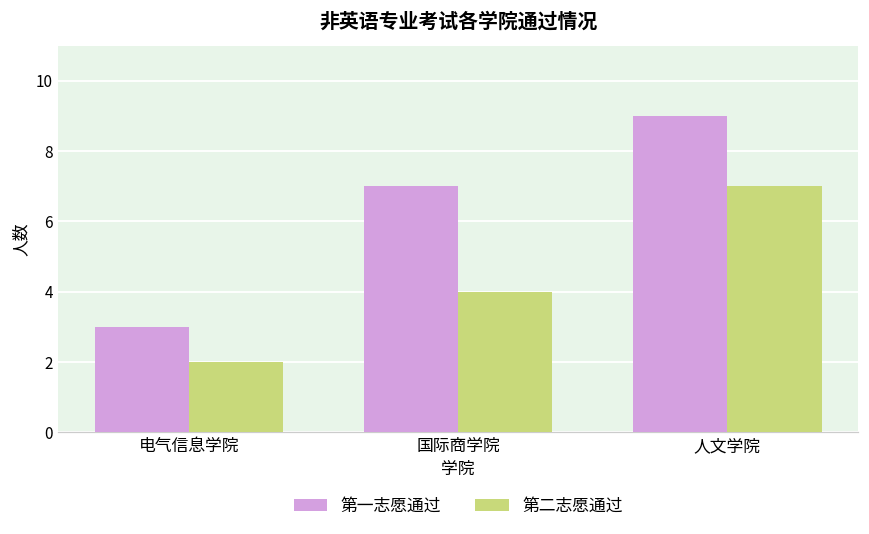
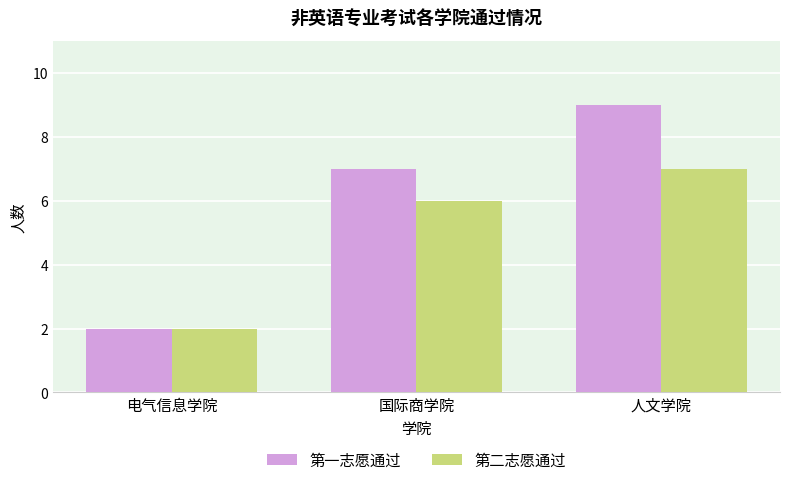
  {
    "第一志愿通过": {
-     "电气信息学院": 3,
+     "电气信息学院": 2,
      "国际商学院": 7,
      "人文学院": 9
    },
    "第二志愿通过": {
      "电气信息学院": 2,
-     "国际商学院": 4,
+     "国际商学院": 6,
      "人文学院": 7
    }
  }
